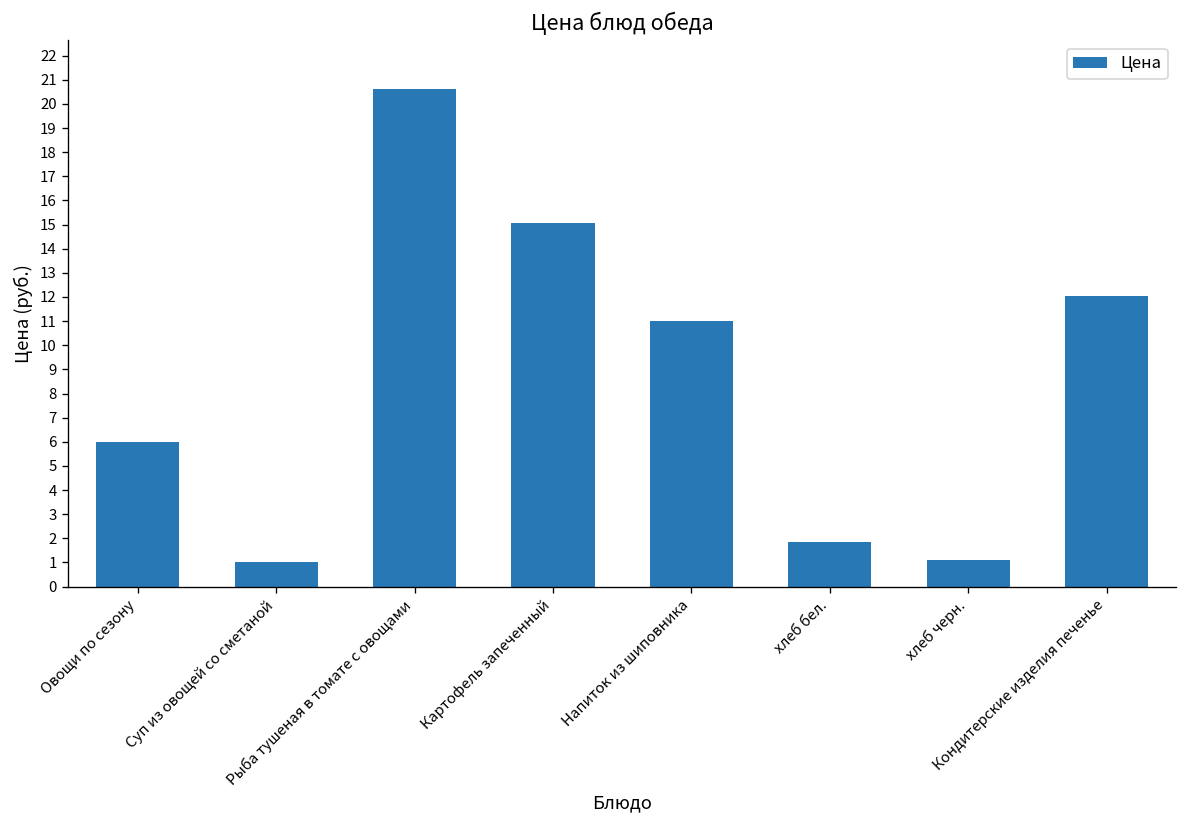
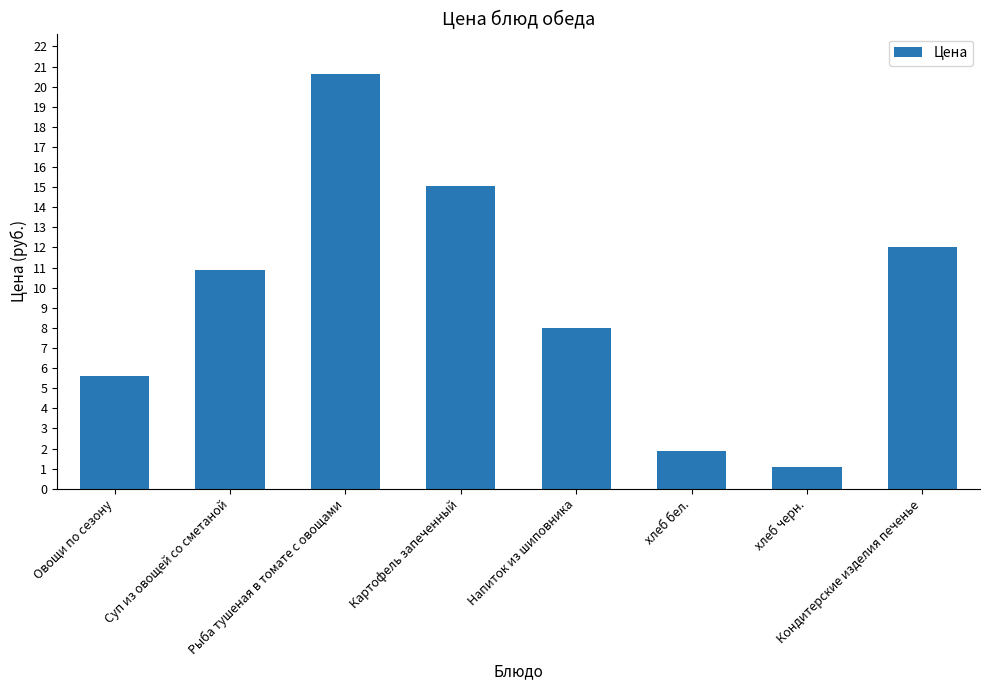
  {
-   "Овощи по сезону": 6.0,
-   "Суп из овощей со сметаной": 1.0,
+   "Овощи по сезону": 5.6,
+   "Суп из овощей со сметаной": 10.9,
    "Рыба тушеная в томате с овощами": 20.6,
    "Картофель запеченный": 15.1,
-   "Напиток из шиповника": 11,
+   "Напиток из шиповника": 8,
    "хлеб бел.": 1.9,
    "хлеб черн.": 1.1,
    "Кондитерские изделия печенье": 12.0
  }
